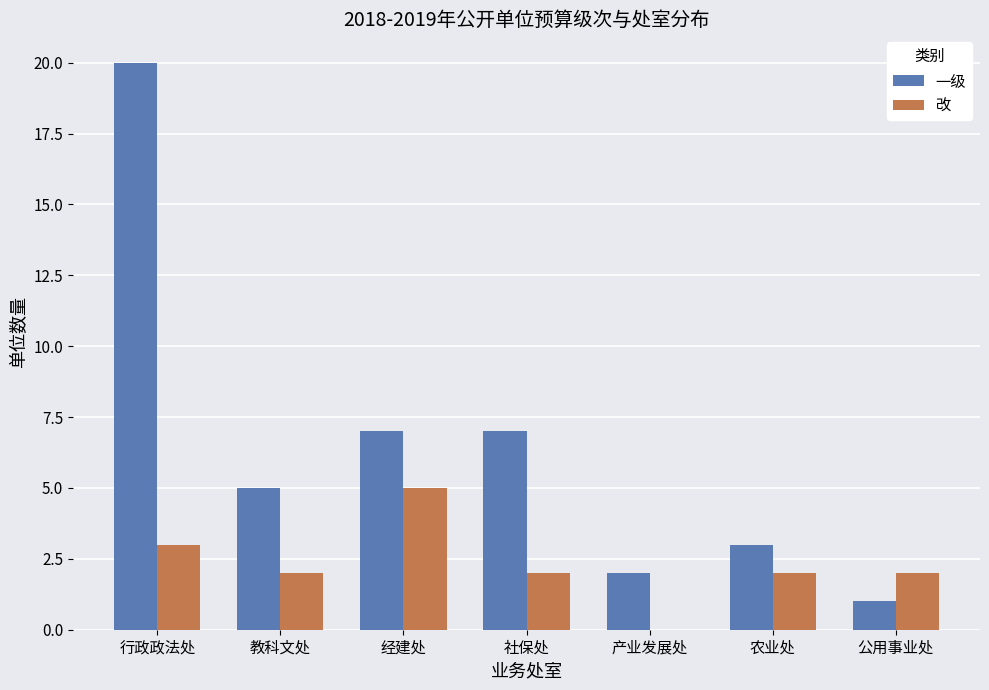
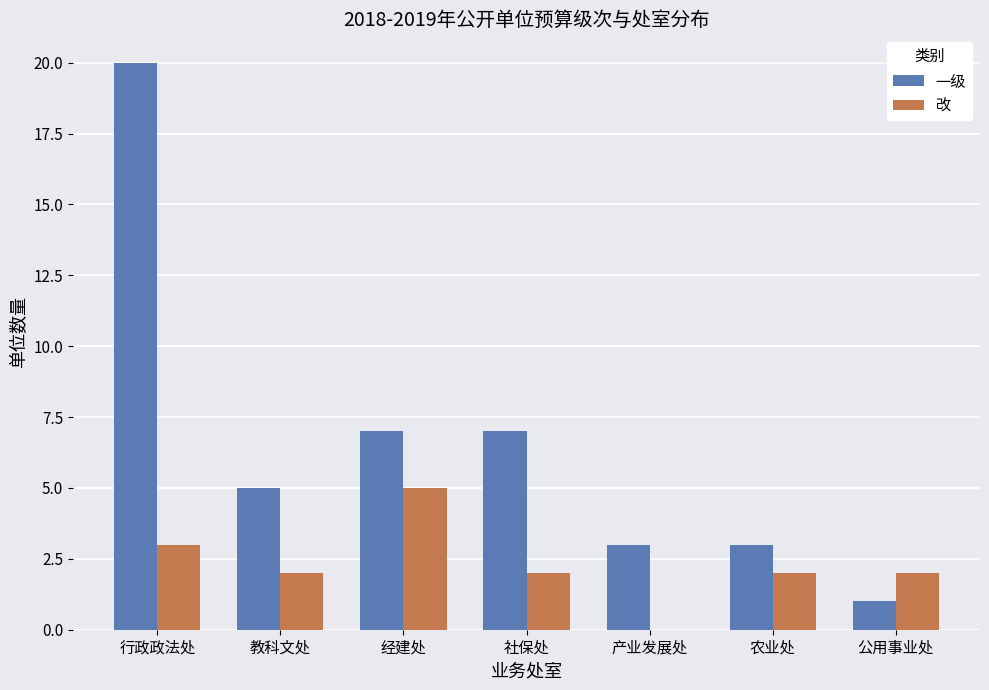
  {
    "一级": {
      "行政政法处": 20,
      "教科文处": 5,
      "经建处": 7,
      "社保处": 7,
-     "产业发展处": 2,
+     "产业发展处": 3,
      "农业处": 3,
      "公用事业处": 1
    },
    "改": {
      "行政政法处": 3,
      "教科文处": 2,
      "经建处": 5,
      "社保处": 2,
      "产业发展处": 0,
      "农业处": 2,
      "公用事业处": 2
    }
  }
